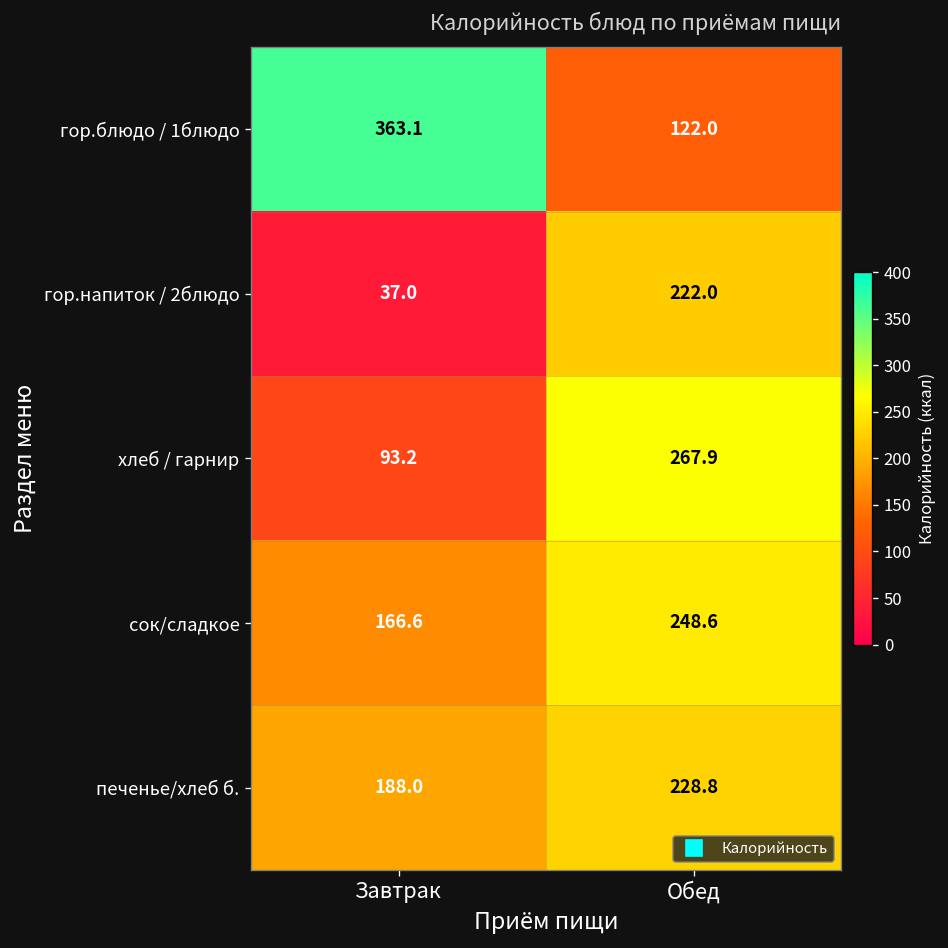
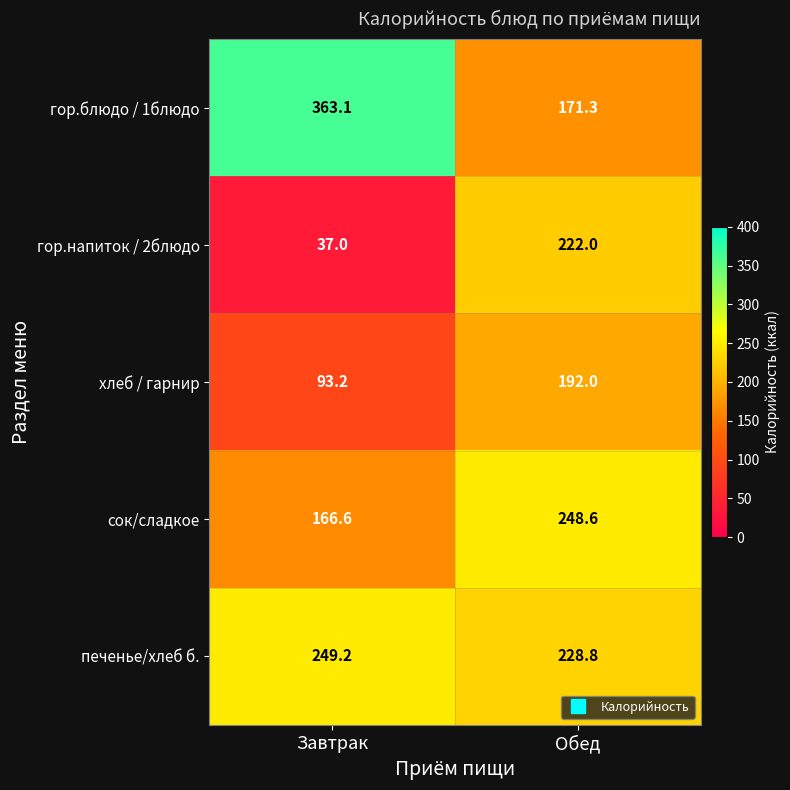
  {
    "гор.блюдо / 1блюдо": {
      "Завтрак": 363.1,
-     "Обед": 122.0
+     "Обед": 171.3
    },
    "гор.напиток / 2блюдо": {
      "Завтрак": 37.0,
      "Обед": 222.0
    },
    "хлеб / гарнир": {
      "Завтрак": 93.2,
-     "Обед": 267.9
+     "Обед": 192.0
    },
    "сок/сладкое": {
      "Завтрак": 166.6,
      "Обед": 248.6
    },
    "печенье/хлеб б.": {
-     "Завтрак": 188.0,
+     "Завтрак": 249.2,
      "Обед": 228.8
    }
  }
